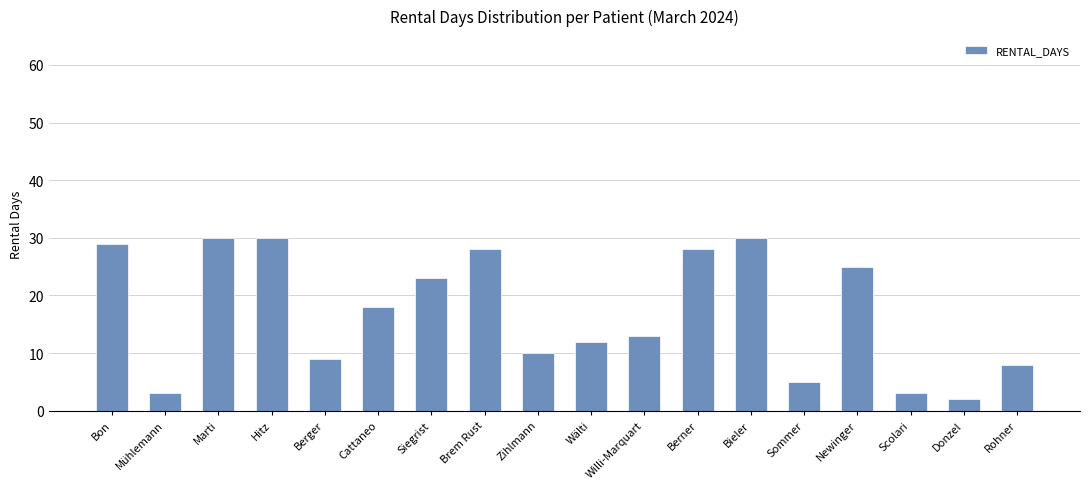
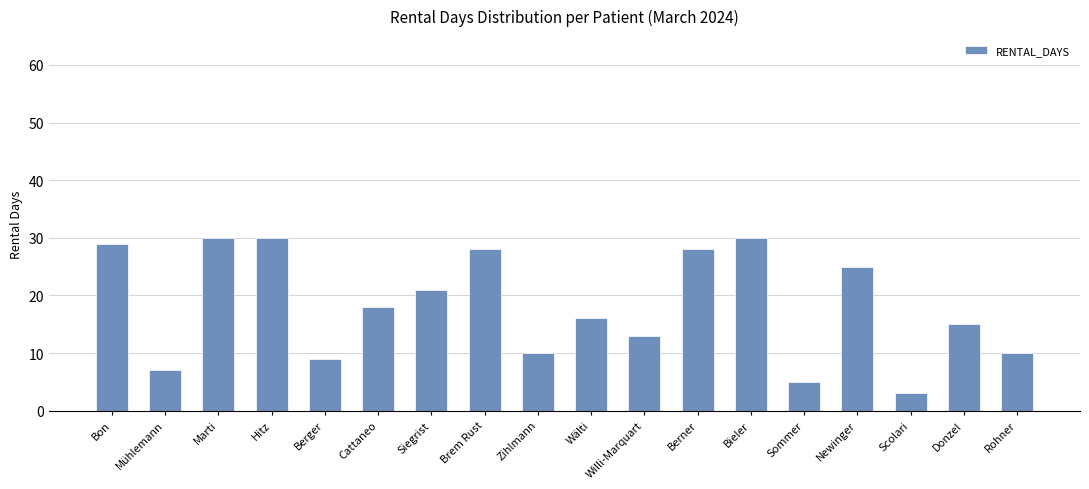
  {
    "Bon": 29,
-   "Mühlemann": 3,
+   "Mühlemann": 7,
    "Marti": 30,
    "Hitz": 30,
    "Berger": 9,
    "Cattaneo": 18,
-   "Siegrist": 23,
+   "Siegrist": 21,
    "Brem Rust": 28,
    "Zihlmann": 10,
-   "Wälti": 12,
+   "Wälti": 16,
    "Willi-Marquart": 13,
    "Berner": 28,
    "Bieler": 30,
    "Sommer": 5,
    "Newinger": 25,
    "Scolari": 3,
-   "Donzel": 2,
-   "Rohner": 8
+   "Donzel": 15,
+   "Rohner": 10
  }
